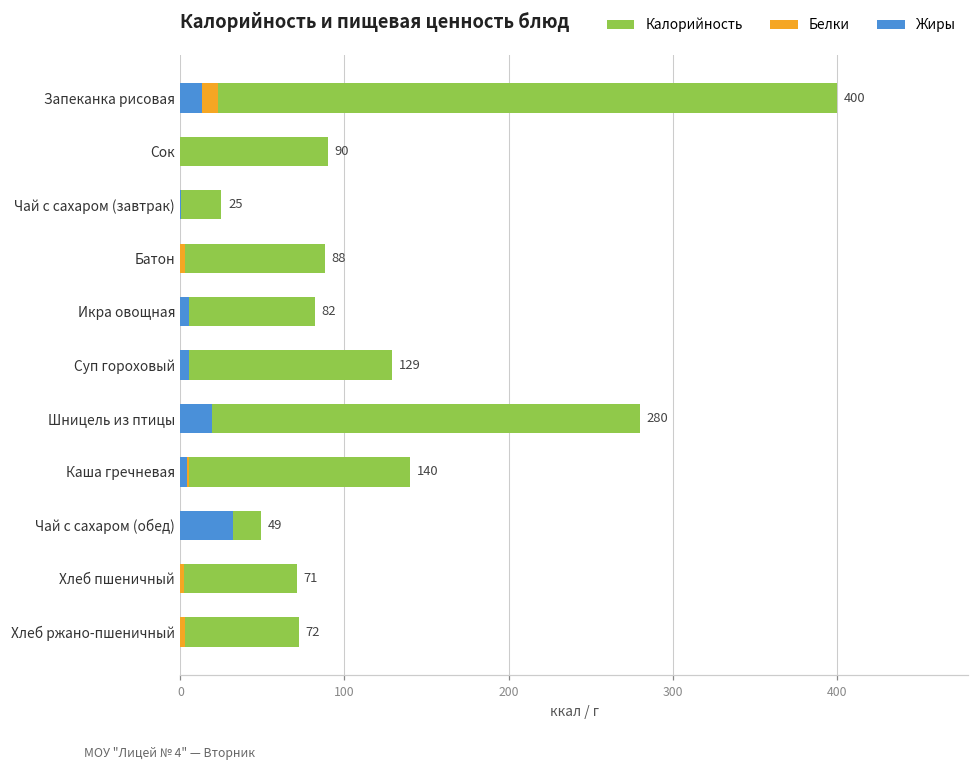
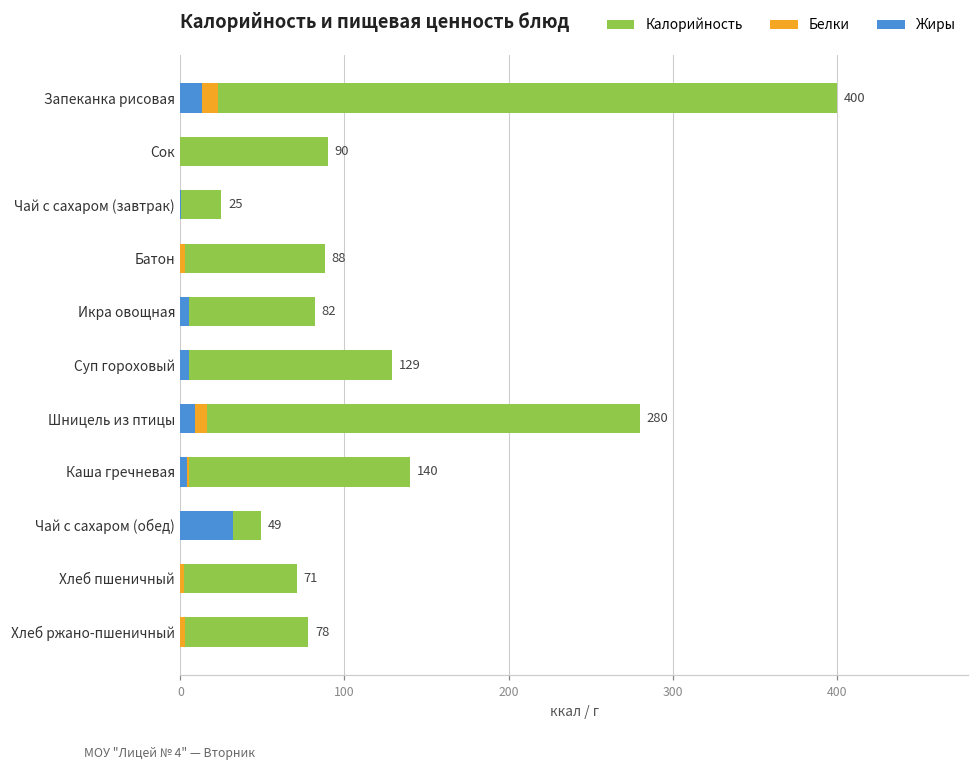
  {
    "Калорийность": {
      "Запеканка рисовая": 400,
      "Сок": 90,
      "Чай с сахаром (завтрак)": 25,
      "Батон": 88,
      "Икра овощная": 82,
      "Суп гороховый": 129,
      "Шницель из птицы": 280,
      "Каша гречневая": 140,
      "Чай с сахаром (обед)": 49,
      "Хлеб пшеничный": 71,
-     "Хлеб ржано-пшеничный": 72
+     "Хлеб ржано-пшеничный": 78
    },
    "Белки": {
      "Сок": 0,
      "Чай с сахаром (завтрак)": 0,
      "Чай с сахаром (обед)": 0
    },
    "Жиры": {
      "Сок": 0,
      "Батон": 0,
-     "Шницель из птицы": 19,
+     "Шницель из птицы": 9,
      "Хлеб пшеничный": 0,
      "Хлеб ржано-пшеничный": 0
    }
  }
